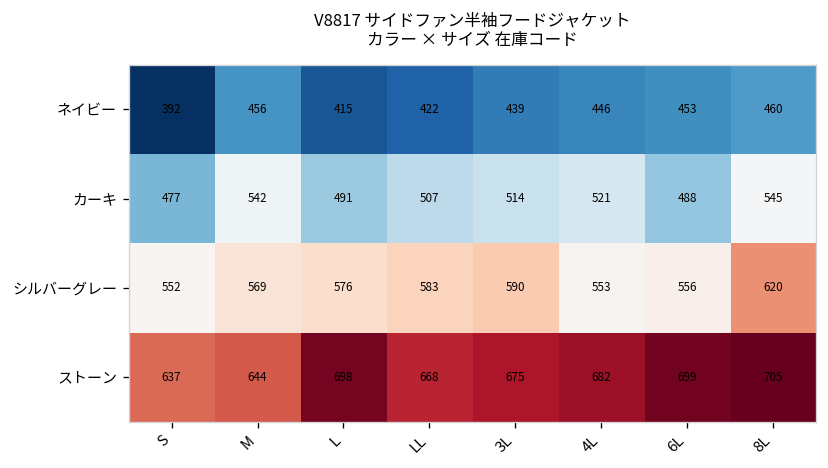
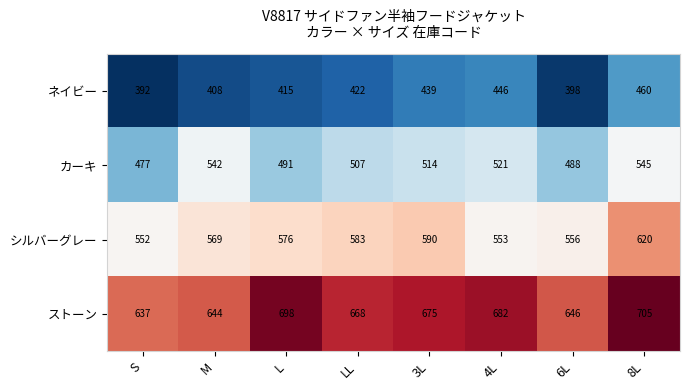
  {
    "ネイビー": {
      "S": 392,
-     "M": 456,
+     "M": 408,
      "L": 415,
      "LL": 422,
      "3L": 439,
      "4L": 446,
-     "6L": 453,
+     "6L": 398,
      "8L": 460
    },
    "カーキ": {
      "S": 477,
      "M": 542,
      "L": 491,
      "LL": 507,
      "3L": 514,
      "4L": 521,
      "6L": 488,
      "8L": 545
    },
    "シルバーグレー": {
      "S": 552,
      "M": 569,
      "L": 576,
      "LL": 583,
      "3L": 590,
      "4L": 553,
      "6L": 556,
      "8L": 620
    },
    "ストーン": {
      "S": 637,
      "M": 644,
      "L": 698,
      "LL": 668,
      "3L": 675,
      "4L": 682,
-     "6L": 699,
+     "6L": 646,
      "8L": 705
    }
  }
